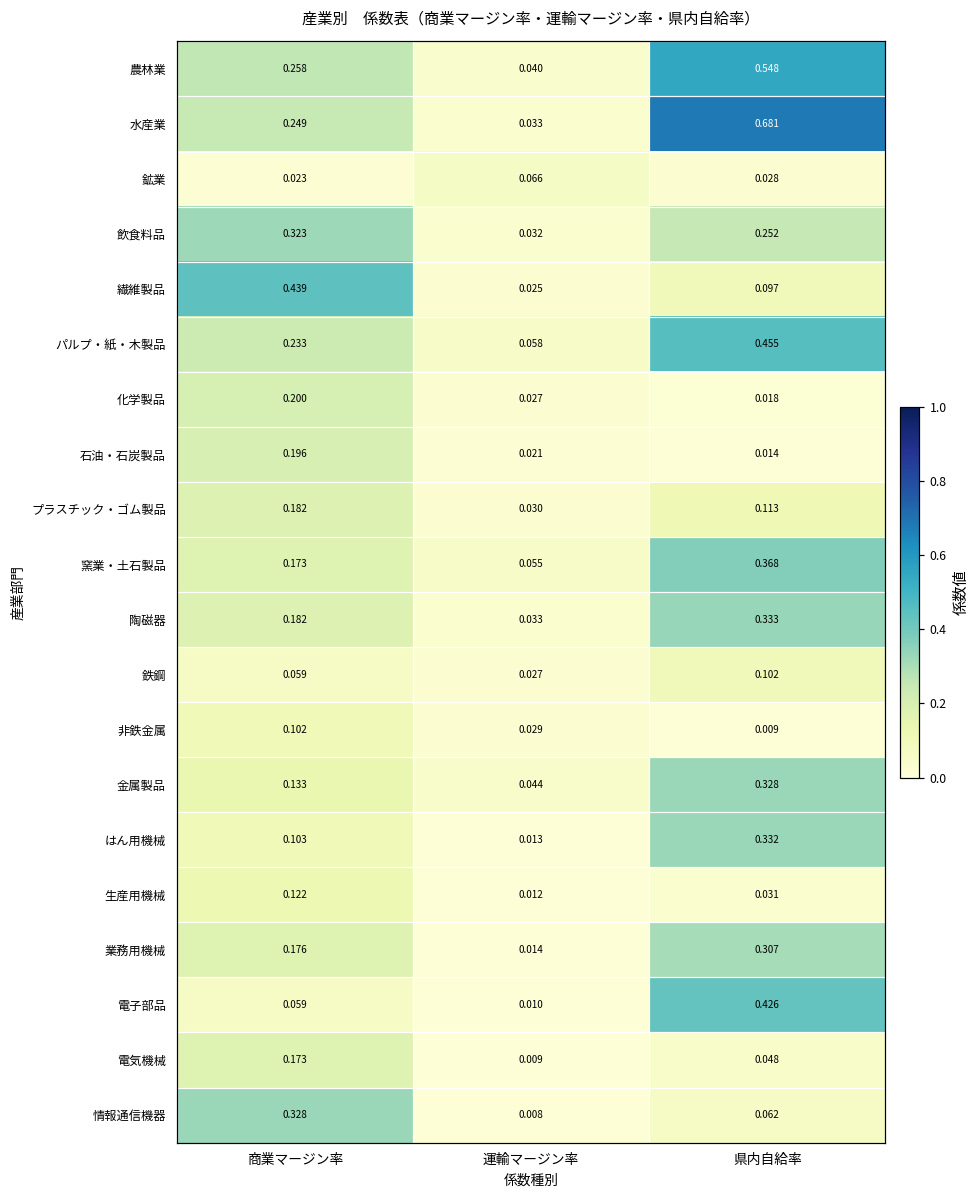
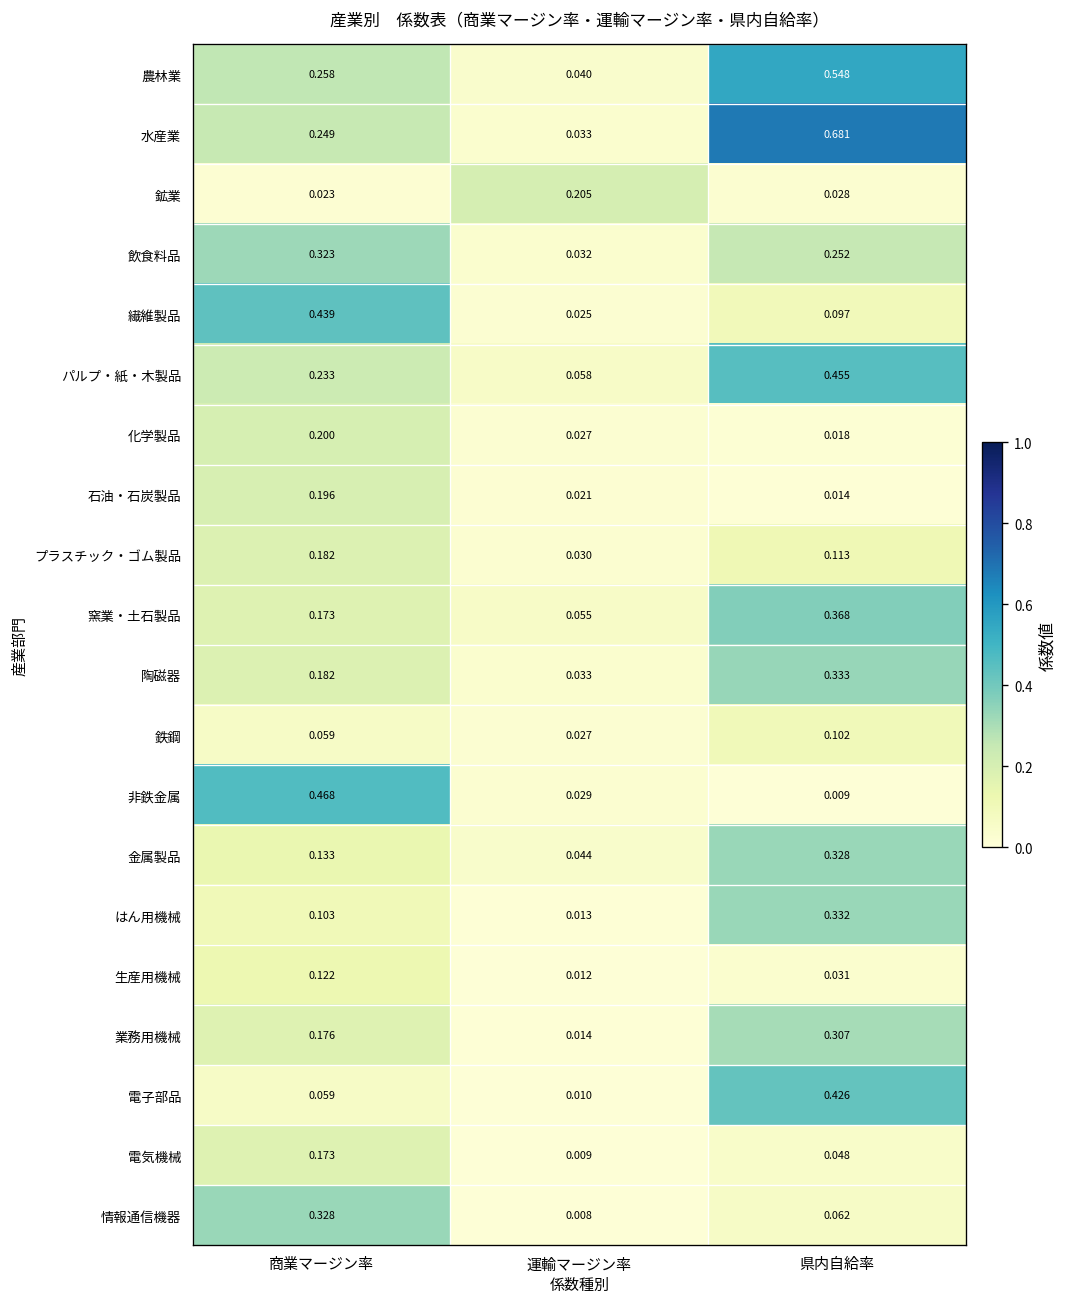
  {
    "農林業": {
      "商業マージン率": 0.258,
      "運輸マージン率": 0.040,
      "県内自給率": 0.548
    },
    "水産業": {
      "商業マージン率": 0.249,
      "運輸マージン率": 0.033,
      "県内自給率": 0.681
    },
    "鉱業": {
      "商業マージン率": 0.023,
-     "運輸マージン率": 0.066,
+     "運輸マージン率": 0.205,
      "県内自給率": 0.028
    },
    "飲食料品": {
      "商業マージン率": 0.323,
      "運輸マージン率": 0.032,
      "県内自給率": 0.252
    },
    "繊維製品": {
      "商業マージン率": 0.439,
      "運輸マージン率": 0.025,
      "県内自給率": 0.097
    },
    "パルプ・紙・木製品": {
      "商業マージン率": 0.233,
      "運輸マージン率": 0.058,
      "県内自給率": 0.455
    },
    "化学製品": {
      "商業マージン率": 0.200,
      "運輸マージン率": 0.027,
      "県内自給率": 0.018
    },
    "石油・石炭製品": {
      "商業マージン率": 0.196,
      "運輸マージン率": 0.021,
      "県内自給率": 0.014
    },
    "プラスチック・ゴム製品": {
      "商業マージン率": 0.182,
      "運輸マージン率": 0.030,
      "県内自給率": 0.113
    },
    "窯業・土石製品": {
      "商業マージン率": 0.173,
      "運輸マージン率": 0.055,
      "県内自給率": 0.368
    },
    "陶磁器": {
      "商業マージン率": 0.182,
      "運輸マージン率": 0.033,
      "県内自給率": 0.333
    },
    "鉄鋼": {
      "商業マージン率": 0.059,
      "運輸マージン率": 0.027,
      "県内自給率": 0.102
    },
    "非鉄金属": {
-     "商業マージン率": 0.102,
+     "商業マージン率": 0.468,
      "運輸マージン率": 0.029,
      "県内自給率": 0.009
    },
    "金属製品": {
      "商業マージン率": 0.133,
      "運輸マージン率": 0.044,
      "県内自給率": 0.328
    },
    "はん用機械": {
      "商業マージン率": 0.103,
      "運輸マージン率": 0.013,
      "県内自給率": 0.332
    },
    "生産用機械": {
      "商業マージン率": 0.122,
      "運輸マージン率": 0.012,
      "県内自給率": 0.031
    },
    "業務用機械": {
      "商業マージン率": 0.176,
      "運輸マージン率": 0.014,
      "県内自給率": 0.307
    },
    "電子部品": {
      "商業マージン率": 0.059,
      "運輸マージン率": 0.010,
      "県内自給率": 0.426
    },
    "電気機械": {
      "商業マージン率": 0.173,
      "運輸マージン率": 0.009,
      "県内自給率": 0.048
    },
    "情報通信機器": {
      "商業マージン率": 0.328,
      "運輸マージン率": 0.008,
      "県内自給率": 0.062
    }
  }
